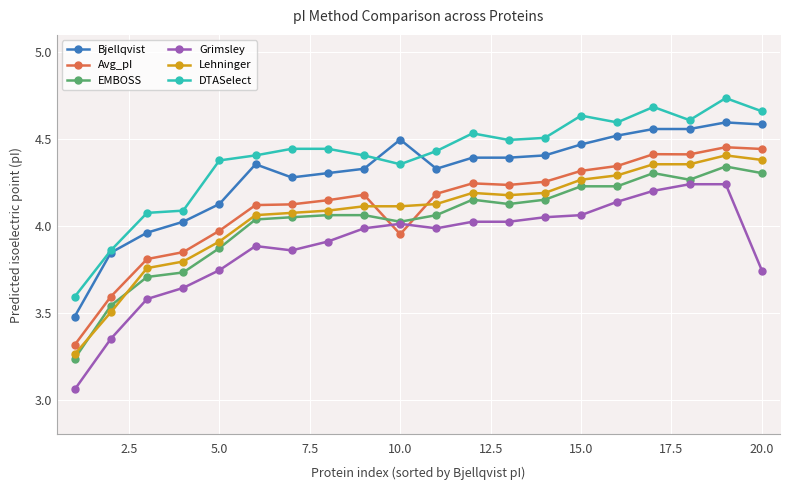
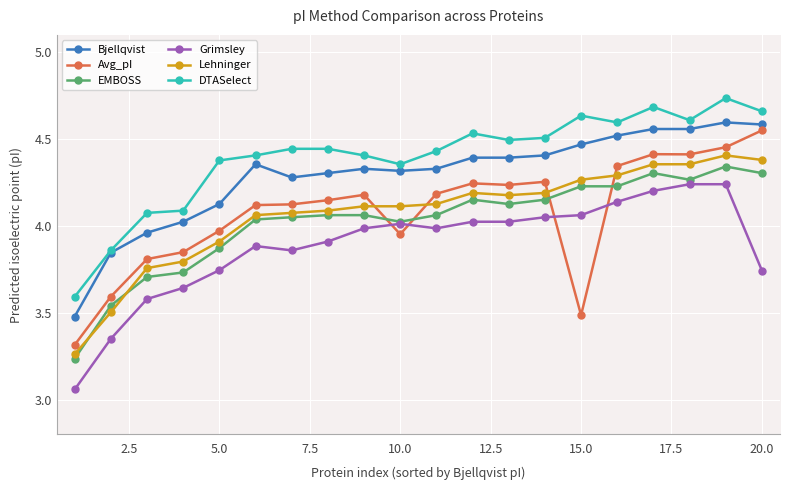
  {
    "Bjellqvist": {
      "5.0": 4.13,
-     "10.0": 4.50,
+     "10.0": 4.32,
      "15.0": 4.47,
      "20.0": 4.58
    },
    "Avg_pI": {
      "5.0": 3.97,
      "10.0": 3.95,
-     "15.0": 4.32,
-     "20.0": 4.44
+     "15.0": 3.49,
+     "20.0": 4.55
    },
    "EMBOSS": {
      "5.0": 3.87,
      "15.0": 4.23,
      "20.0": 4.30
    },
    "Grimsley": {
      "5.0": 3.75,
      "15.0": 4.06,
      "20.0": 3.74
    },
    "Lehninger": {
      "5.0": 3.91,
      "10.0": 4.11,
      "15.0": 4.27,
      "20.0": 4.38
    },
    "DTASelect": {
      "5.0": 4.38,
      "10.0": 4.36,
      "15.0": 4.64,
      "20.0": 4.66
    }
  }
